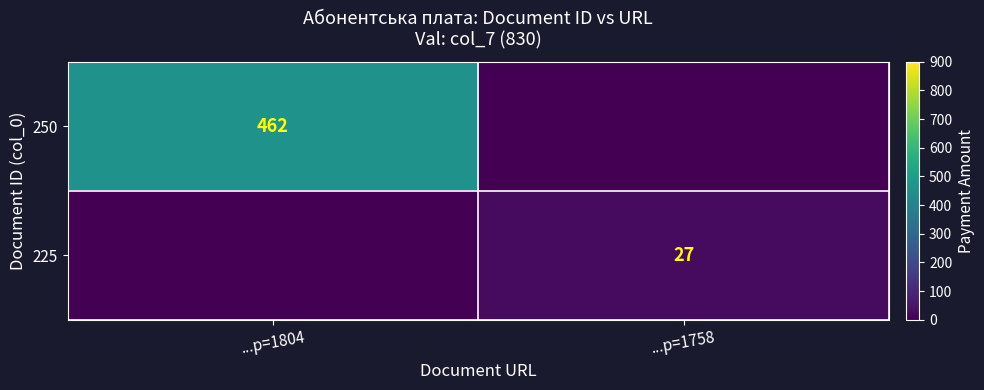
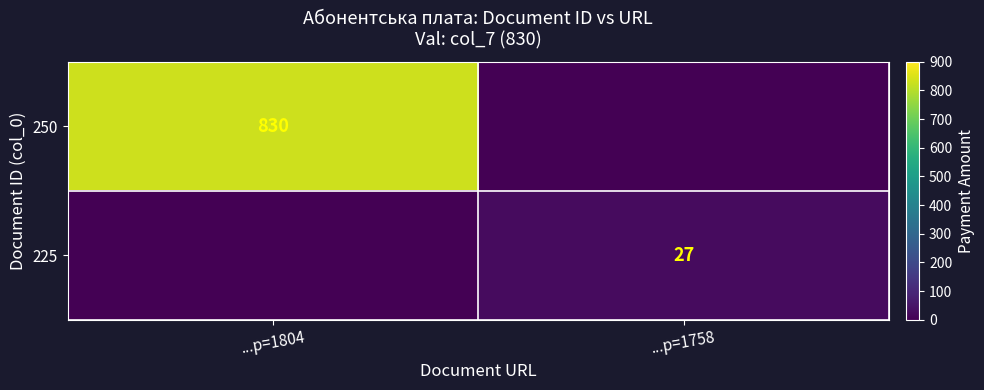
  {
    "250": {
-     "...p=1804": 462
+     "...p=1804": 830
    },
    "225": {
      "...p=1758": 27
    }
  }
